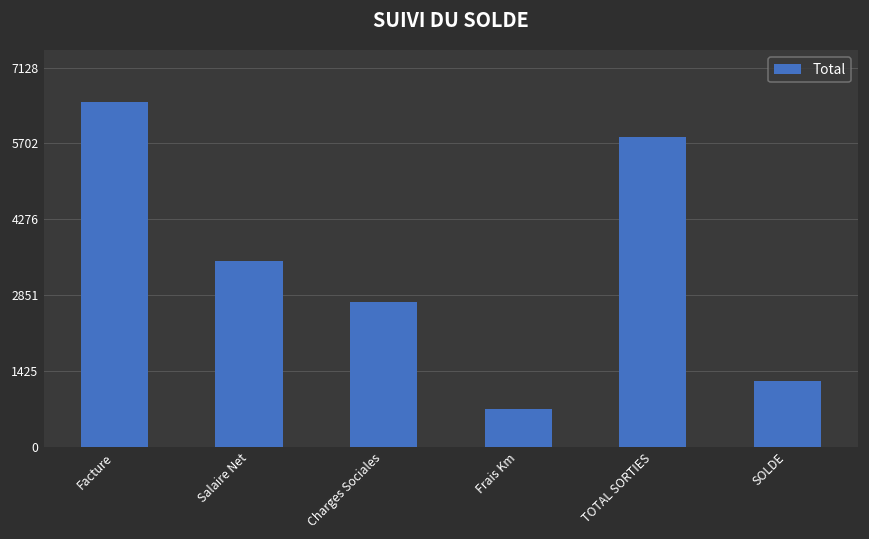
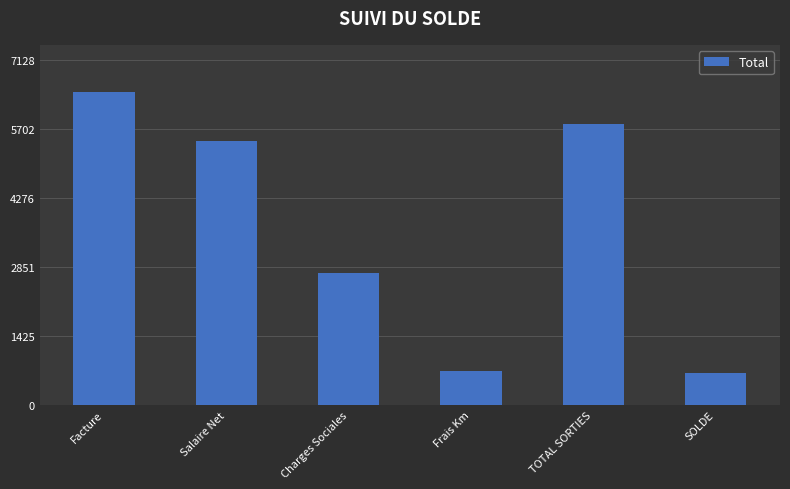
  {
    "Facture": 6500,
-   "Salaire Net": 3500,
+   "Salaire Net": 5500,
    "Charges Sociales": 2700,
    "Frais Km": 700,
    "TOTAL SORTIES": 5800,
-   "SOLDE": 1200
+   "SOLDE": 700
  }
